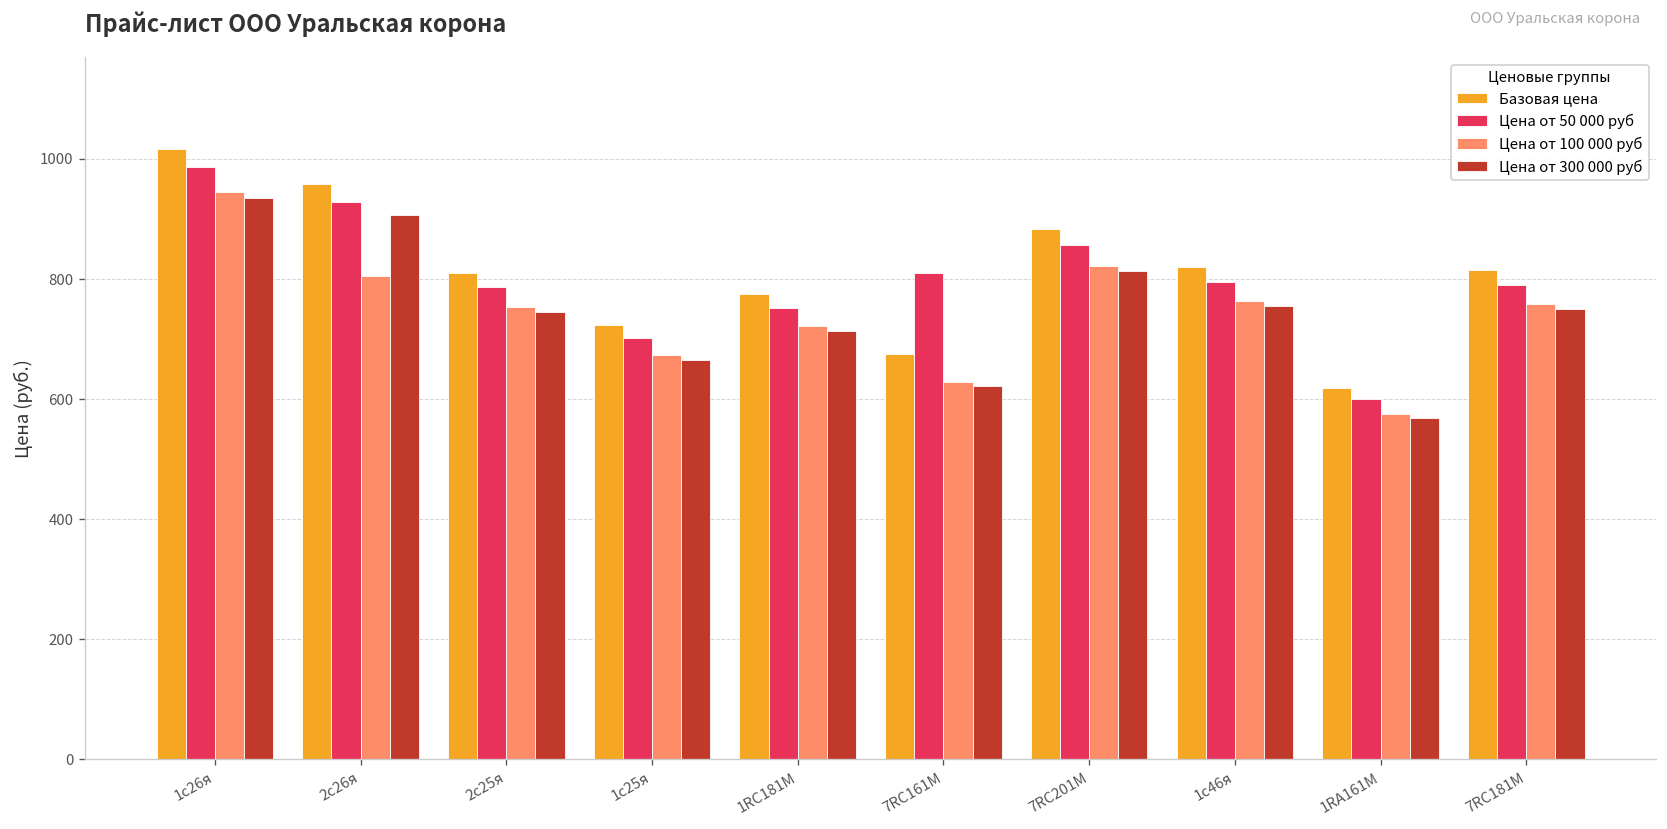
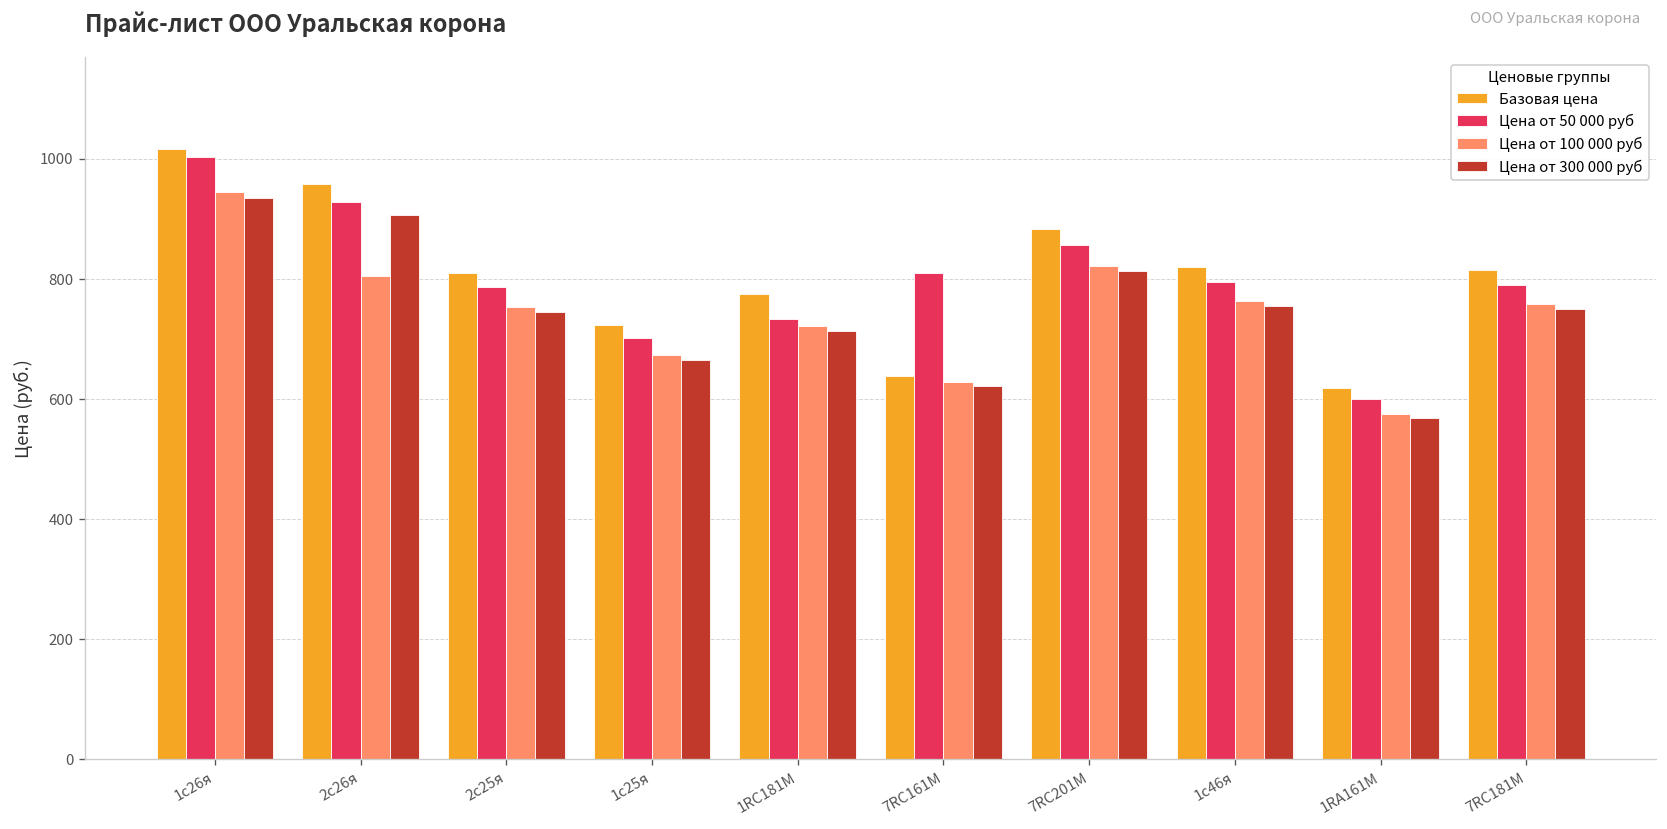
  {
    "Базовая цена": {
      "1с26я": 1020,
      "2с26я": 960,
      "2с25я": 810,
      "1с25я": 720,
      "1RC181M": 780,
-     "7RC161M": 680,
+     "7RC161M": 640,
      "7RC201M": 880,
      "1с46я": 820,
      "1RA161M": 620,
      "7RC181M": 810
    },
    "Цена от 50 000 руб": {
-     "1с26я": 990,
+     "1с26я": 1000,
      "2с26я": 930,
      "2с25я": 790,
      "1с25я": 700,
-     "1RC181M": 750,
+     "1RC181M": 730,
      "7RC161M": 810,
      "7RC201M": 860,
      "1с46я": 800,
      "1RA161M": 600,
      "7RC181M": 790
    },
    "Цена от 100 000 руб": {
      "1с26я": 950,
      "2с26я": 800,
      "2с25я": 750,
      "1с25я": 670,
      "1RC181M": 720,
      "7RC161M": 630,
      "7RC201M": 820,
      "1с46я": 760,
      "1RA161M": 580,
      "7RC181M": 760
    },
    "Цена от 300 000 руб": {
      "1с26я": 940,
      "2с26я": 910,
      "2с25я": 750,
      "1с25я": 670,
      "1RC181M": 710,
      "7RC161M": 620,
      "7RC201M": 810,
      "1с46я": 750,
      "1RA161M": 570,
      "7RC181M": 750
    }
  }
